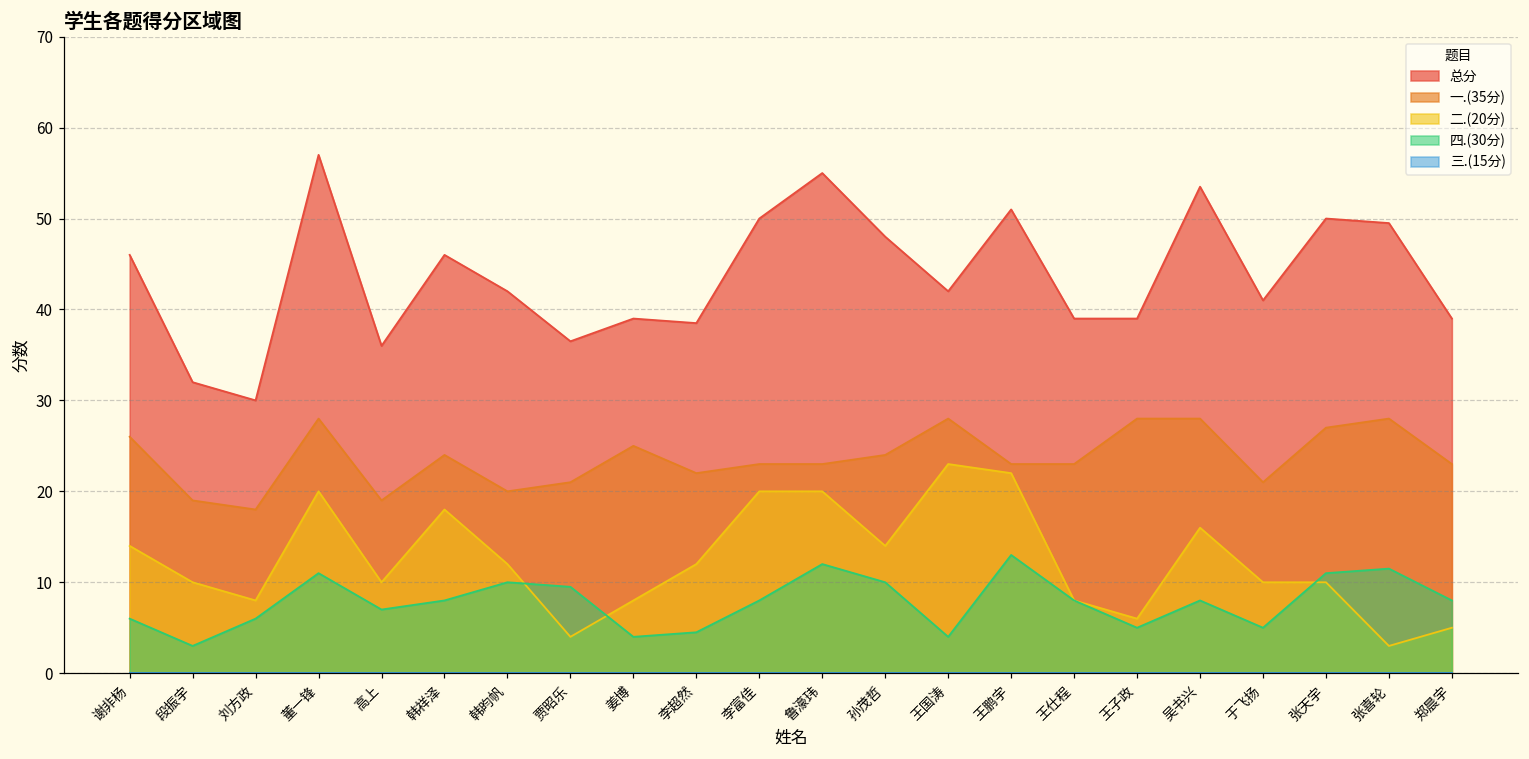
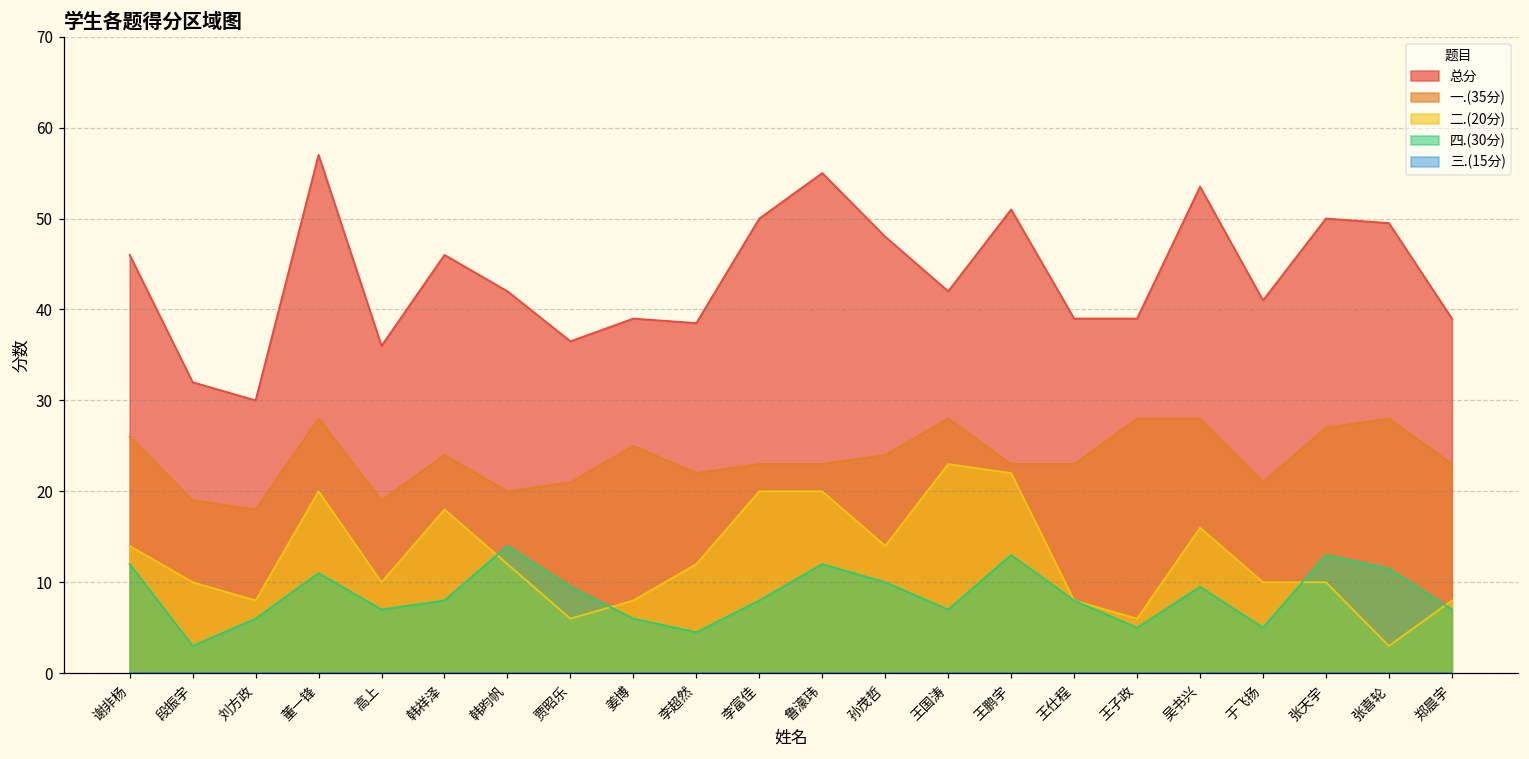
  {
    "二.(20分)": {
      "谢非杨": 14,
      "段振宇": 10,
      "刘方政": 8,
      "董一锋": 20,
      "高上": 10,
      "韩祥泽": 18,
      "韩昀帆": 12,
-     "贾昭乐": 4,
+     "贾昭乐": 6,
      "姜博": 8,
      "李超然": 12,
      "李富佳": 20,
      "鲁濠玮": 20,
      "孙茂哲": 14,
      "王国涛": 23,
      "王鹏宇": 22,
      "王子政": 6,
      "吴书兴": 16,
      "于飞扬": 10,
      "张天宇": 10,
      "张喜轮": 3,
-     "郑晨宇": 5
+     "郑晨宇": 8
    },
    "四.(30分)": {
-     "谢非杨": 6,
+     "谢非杨": 12,
      "段振宇": 3,
      "刘方政": 6,
      "董一锋": 11,
      "高上": 7,
      "韩祥泽": 8,
-     "韩昀帆": 10,
+     "韩昀帆": 14,
      "贾昭乐": 10,
-     "姜博": 4,
+     "姜博": 6,
      "李超然": 5,
      "李富佳": 8,
      "鲁濠玮": 12,
      "孙茂哲": 10,
-     "王国涛": 4,
+     "王国涛": 7,
      "王鹏宇": 13,
      "王子政": 5,
-     "吴书兴": 8,
+     "吴书兴": 10,
      "于飞扬": 5,
-     "张天宇": 11,
+     "张天宇": 13,
      "张喜轮": 12,
-     "郑晨宇": 8
+     "郑晨宇": 7
    },
    "三.(15分)": {
      "谢非杨": 0,
      "段振宇": 0,
      "刘方政": 0,
      "董一锋": 0,
      "高上": 0,
      "韩祥泽": 0,
      "韩昀帆": 0,
      "贾昭乐": 0,
      "姜博": 0,
      "李超然": 0,
      "李富佳": 0,
      "鲁濠玮": 0,
      "孙茂哲": 0,
      "王国涛": 0,
      "王鹏宇": 0,
      "王仕程": 0,
      "王子政": 0,
      "吴书兴": 0,
      "于飞扬": 0,
      "张天宇": 0,
      "张喜轮": 0,
      "郑晨宇": 0
    }
  }
